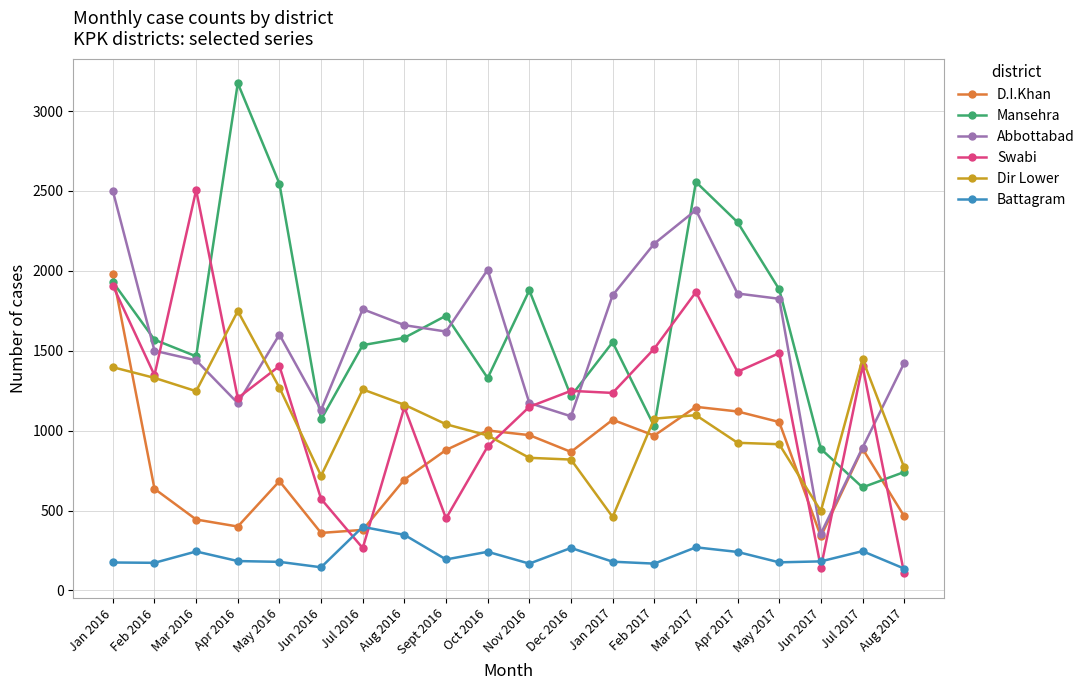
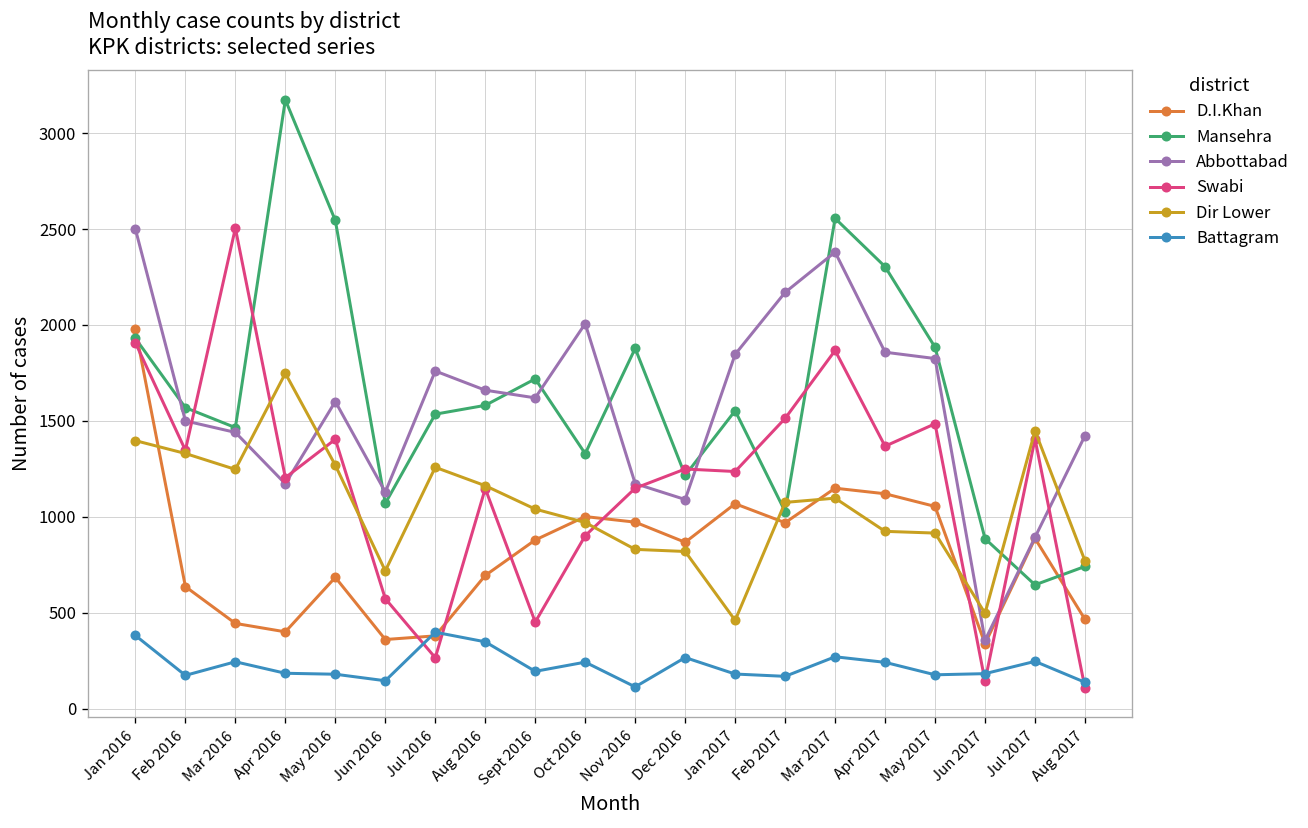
  {
    "Mansehra": {
      "Jan 2016": 1930,
      "Feb 2016": 1570,
      "Mar 2016": 1470,
      "Apr 2016": 3170,
      "May 2016": 2550,
      "Jun 2016": 1070,
      "Jul 2016": 1540,
      "Aug 2016": 1580,
      "Sept 2016": 1720,
      "Oct 2016": 1330,
      "Nov 2016": 1880,
      "Dec 2016": 1220,
      "Jan 2017": 1550,
      "Feb 2017": 1030,
      "Mar 2017": 2560,
      "Apr 2017": 2300,
      "May 2017": 1880,
      "Jun 2017": 890,
      "Jul 2017": 650,
      "Aug 2017": 740
    },
    "Abbottabad": {
      "Jan 2016": 2500,
      "Feb 2016": 1500,
      "Mar 2016": 1440,
      "Apr 2016": 1170,
      "May 2016": 1600,
      "Jun 2016": 1130,
      "Jul 2016": 1760,
      "Aug 2016": 1660,
      "Sept 2016": 1620,
      "Oct 2016": 2010,
      "Nov 2016": 1170,
      "Dec 2016": 1090,
      "Jan 2017": 1850,
      "Feb 2017": 2170,
      "Mar 2017": 2380,
      "Apr 2017": 1860,
      "May 2017": 1830,
      "Jun 2017": 360,
      "Aug 2017": 1420
    },
    "Swabi": {
      "Jan 2016": 1910,
      "Feb 2016": 1350,
      "Mar 2016": 2510,
      "Apr 2016": 1200,
      "May 2016": 1400,
      "Jun 2016": 570,
      "Jul 2016": 270,
      "Sept 2016": 450,
      "Oct 2016": 900,
      "Nov 2016": 1150,
      "Dec 2016": 1250,
      "Jan 2017": 1240,
      "Feb 2017": 1510,
      "Mar 2017": 1870,
      "Apr 2017": 1370,
      "May 2017": 1490,
      "Jun 2017": 140,
      "Jul 2017": 1410,
      "Aug 2017": 110
    },
    "Battagram": {
-     "Jan 2016": 180,
+     "Jan 2016": 380,
      "Feb 2016": 170,
      "Mar 2016": 240,
      "Apr 2016": 180,
      "May 2016": 180,
      "Jun 2016": 150,
      "Jul 2016": 400,
      "Aug 2016": 350,
      "Sept 2016": 190,
      "Oct 2016": 240,
-     "Nov 2016": 170,
+     "Nov 2016": 110,
      "Dec 2016": 270,
      "Jan 2017": 180,
      "Feb 2017": 170,
      "Mar 2017": 270,
      "Apr 2017": 240,
      "May 2017": 180,
      "Jun 2017": 180,
      "Jul 2017": 250,
      "Aug 2017": 140
    }
  }
